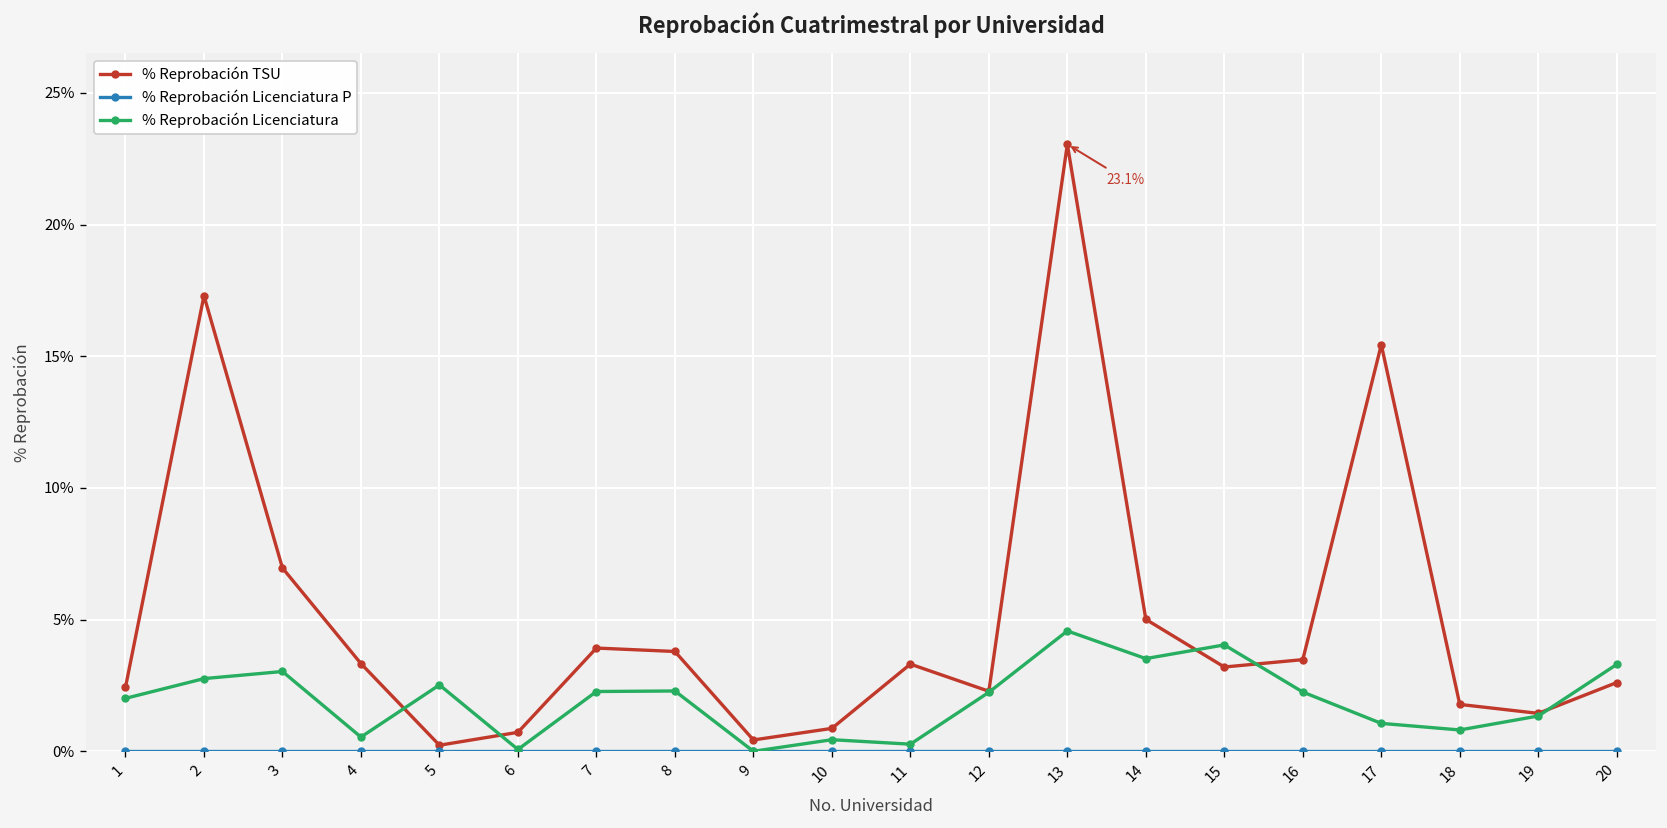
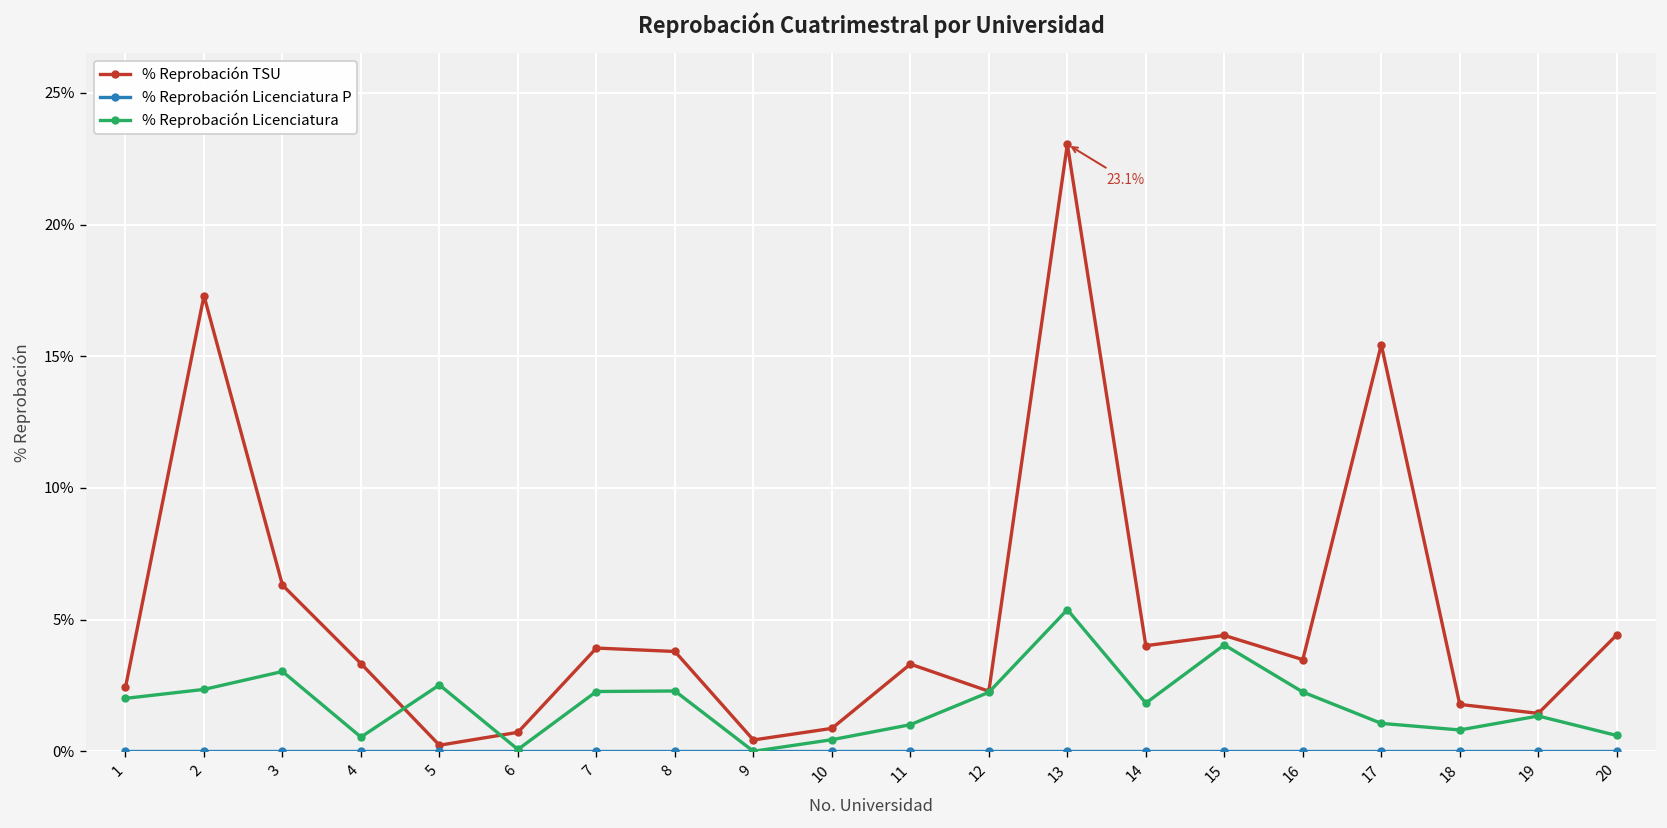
  {
    "% Reprobación TSU": {
      "1": "2.4%",
      "2": "17.3%",
-     "3": "7.0%",
+     "3": "6.3%",
      "4": "3.3%",
      "5": "0.2%",
      "6": "0.7%",
      "7": "3.9%",
      "8": "3.8%",
      "9": "0.4%",
      "10": "0.9%",
      "11": "3.3%",
-     "14": "5.0%",
-     "15": "3.2%",
+     "14": "4.0%",
+     "15": "4.4%",
      "16": "3.5%",
      "17": "15.4%",
      "18": "1.8%",
-     "20": "2.6%"
+     "20": "4.4%"
    },
    "% Reprobación Licenciatura P": {
      "1": "0.0%",
      "2": "0.0%",
      "3": "0.0%",
      "4": "0.0%",
      "5": "0.0%",
      "7": "0.0%",
      "8": "0.0%",
      "10": "0.0%",
      "11": "0.0%",
      "12": "0.0%",
      "13": "0.0%",
      "14": "0.0%",
      "15": "0.0%",
      "16": "0.0%",
      "17": "0.0%",
      "18": "0.0%",
      "19": "0.0%",
      "20": "0.0%"
    },
    "% Reprobación Licenciatura": {
      "1": "2.0%",
-     "2": "2.8%",
+     "2": "2.4%",
      "3": "3.0%",
      "4": "0.5%",
      "5": "2.5%",
      "7": "2.3%",
      "8": "2.3%",
      "10": "0.4%",
-     "11": "0.3%",
-     "13": "4.6%",
-     "14": "3.5%",
+     "11": "1.0%",
+     "13": "5.4%",
+     "14": "1.8%",
      "15": "4.0%",
      "16": "2.3%",
      "17": "1.1%",
      "18": "0.8%",
-     "20": "3.3%"
+     "20": "0.6%"
    }
  }
